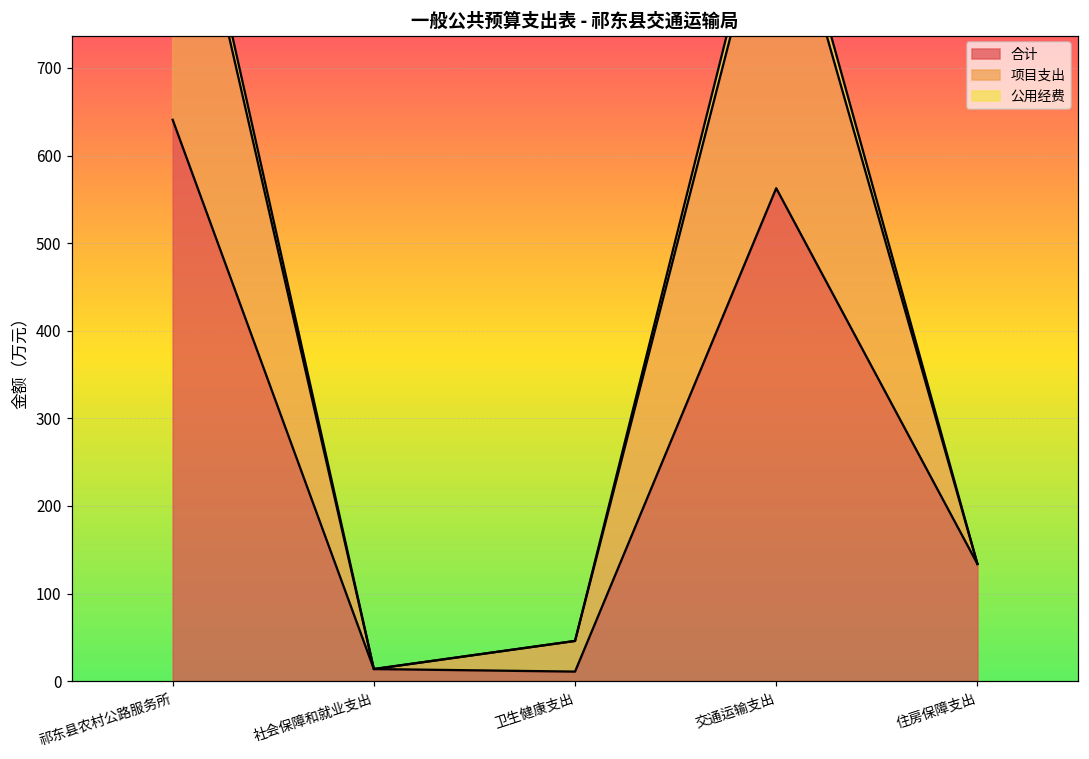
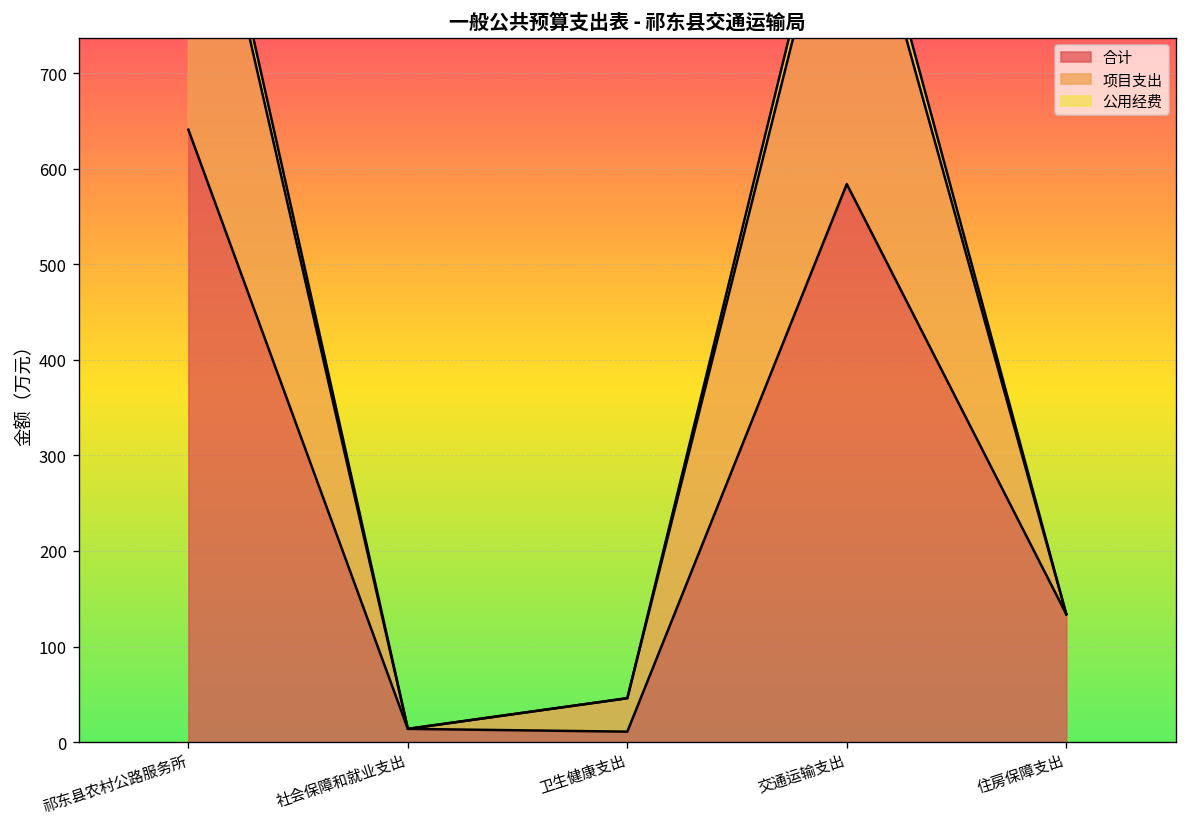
  {
    "合计": {
      "祁东县农村公路服务所": 640,
      "卫生健康支出": 10,
-     "交通运输支出": 560
+     "交通运输支出": 580
    }
  }
